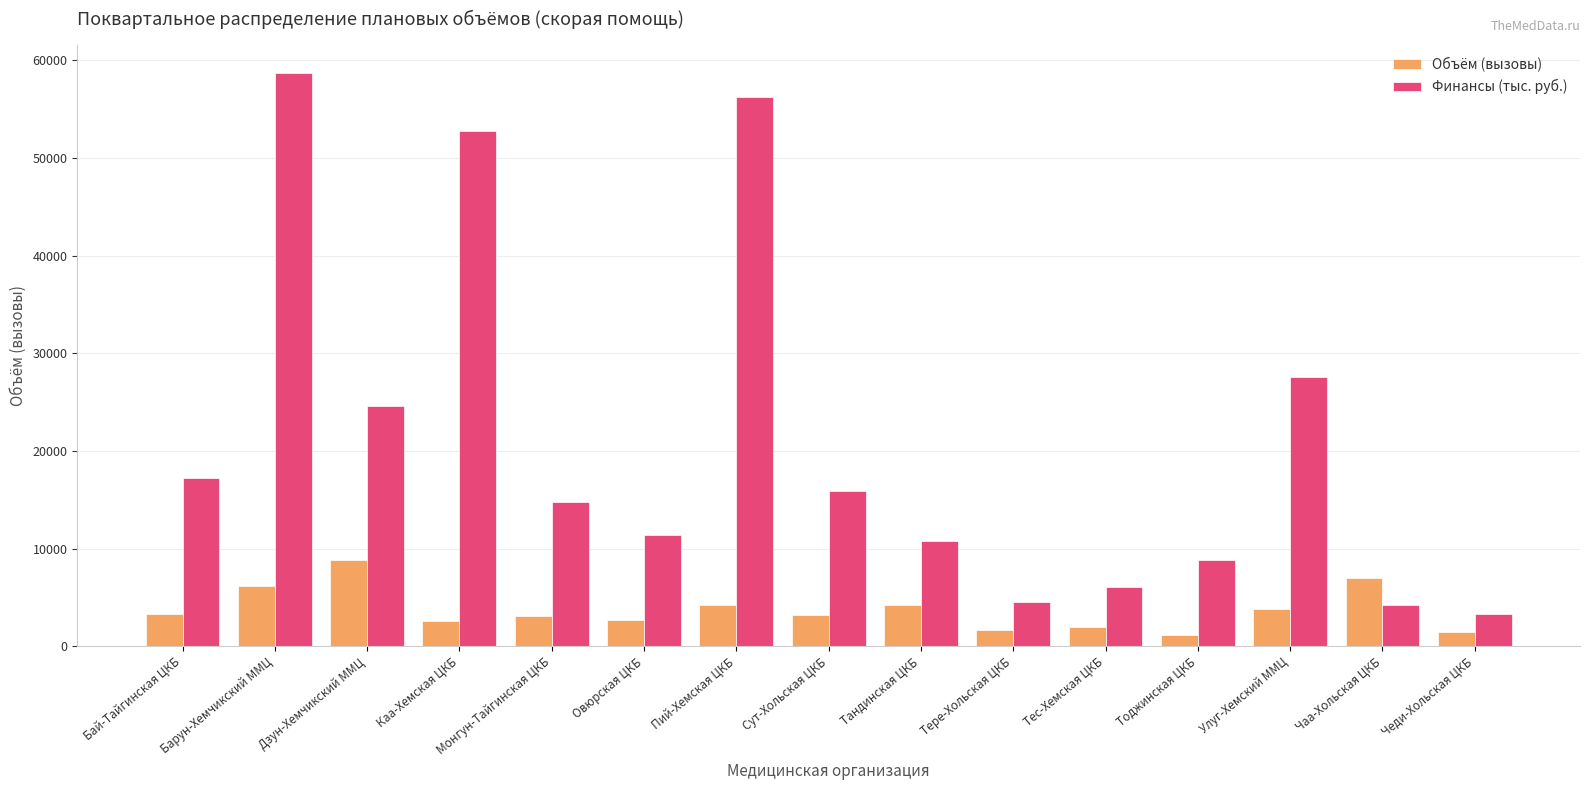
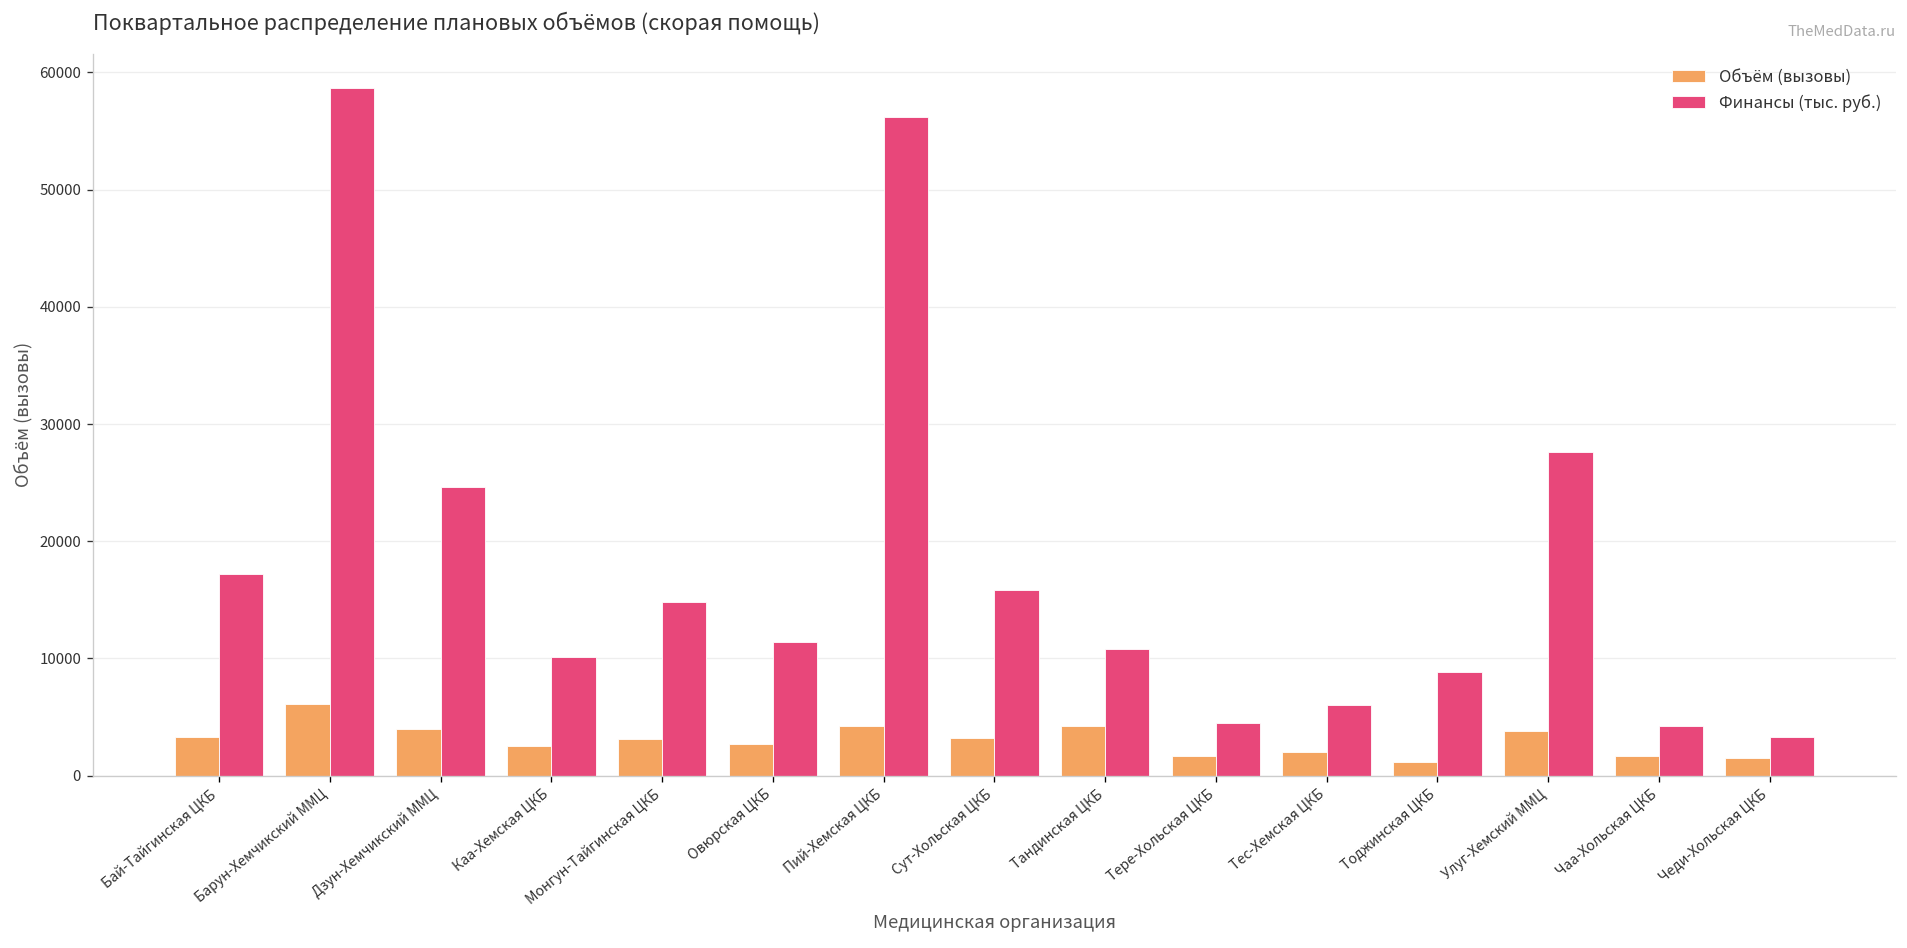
  {
    "Объём (вызовы)": {
      "Бай-Тайгинская ЦКБ": 3000,
      "Барун-Хемчикский ММЦ": 6000,
-     "Дзун-Хемчикский ММЦ": 9000,
+     "Дзун-Хемчикский ММЦ": 4000,
      "Каа-Хемская ЦКБ": 3000,
      "Монгун-Тайгинская ЦКБ": 3000,
      "Овюрская ЦКБ": 3000,
      "Пий-Хемская ЦКБ": 4000,
      "Сут-Хольская ЦКБ": 3000,
      "Тандинская ЦКБ": 4000,
      "Тере-Хольская ЦКБ": 2000,
      "Тес-Хемская ЦКБ": 2000,
      "Тоджинская ЦКБ": 1000,
      "Улуг-Хемский ММЦ": 4000,
-     "Чаа-Хольская ЦКБ": 7000,
+     "Чаа-Хольская ЦКБ": 2000,
      "Чеди-Хольская ЦКБ": 1000
    },
    "Финансы (тыс. руб.)": {
      "Бай-Тайгинская ЦКБ": 17000,
      "Барун-Хемчикский ММЦ": 59000,
      "Дзун-Хемчикский ММЦ": 25000,
-     "Каа-Хемская ЦКБ": 53000,
+     "Каа-Хемская ЦКБ": 10000,
      "Монгун-Тайгинская ЦКБ": 15000,
      "Овюрская ЦКБ": 11000,
      "Пий-Хемская ЦКБ": 56000,
      "Сут-Хольская ЦКБ": 16000,
      "Тандинская ЦКБ": 11000,
      "Тере-Хольская ЦКБ": 4000,
      "Тес-Хемская ЦКБ": 6000,
      "Тоджинская ЦКБ": 9000,
      "Улуг-Хемский ММЦ": 28000,
      "Чаа-Хольская ЦКБ": 4000,
      "Чеди-Хольская ЦКБ": 3000
    }
  }
